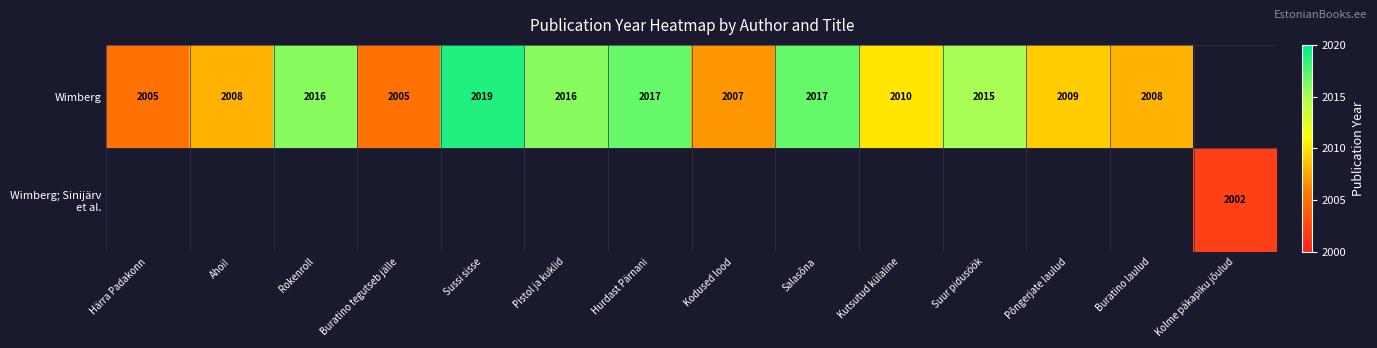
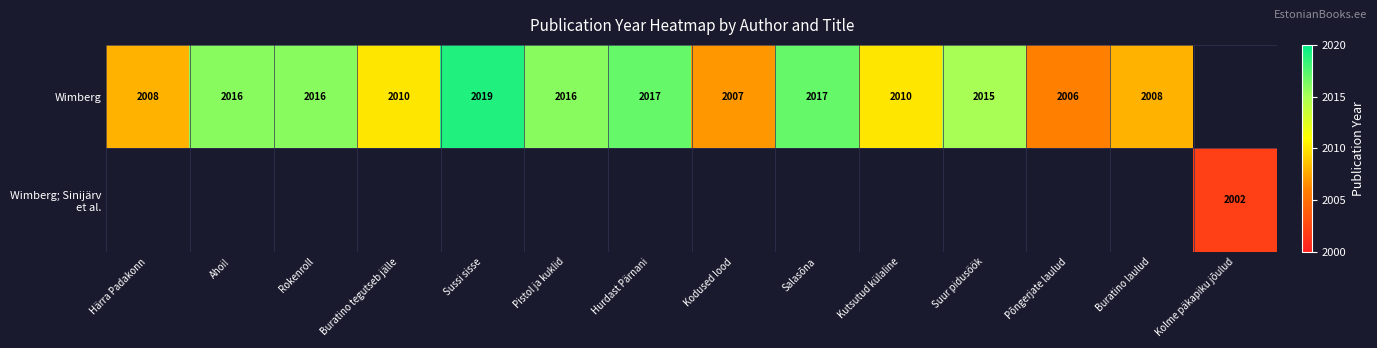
  {
    "Wimberg": {
-     "Härra Padakonn": 2005,
-     "Ahoi!": 2008,
+     "Härra Padakonn": 2008,
+     "Ahoi!": 2016,
      "Rokenroll": 2016,
-     "Buratino tegutseb jälle": 2005,
+     "Buratino tegutseb jälle": 2010,
      "Sussi sisse": 2019,
      "Pistol ja kuklid": 2016,
      "Hurdast Pärnani": 2017,
      "Kodused lood": 2007,
      "Salasõna": 2017,
      "Kutsutud külaline": 2010,
      "Suur pidusöök": 2015,
-     "Põngerjate laulud": 2009,
+     "Põngerjate laulud": 2006,
      "Buratino laulud": 2008
    },
    "Wimberg; Sinijärv et al.": {
      "Kolme päkapiku jõulud": 2002
    }
  }
